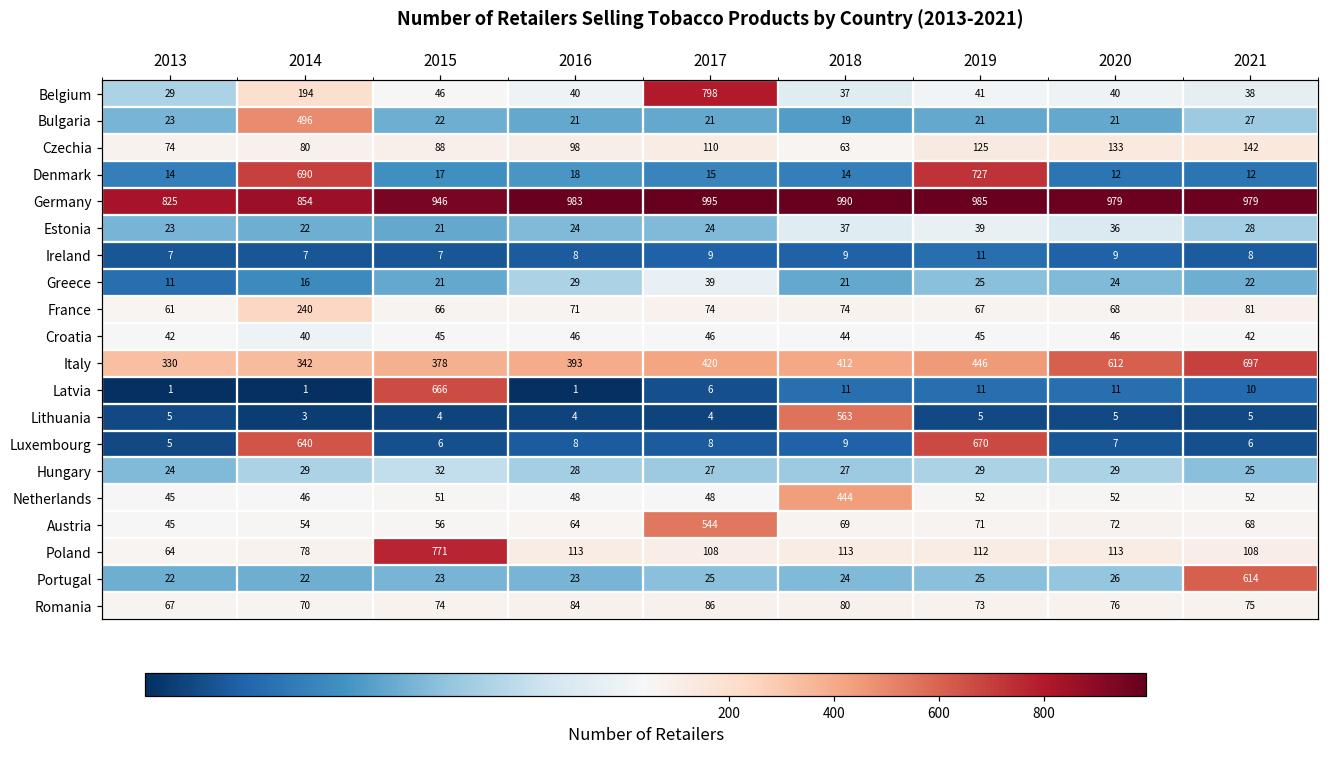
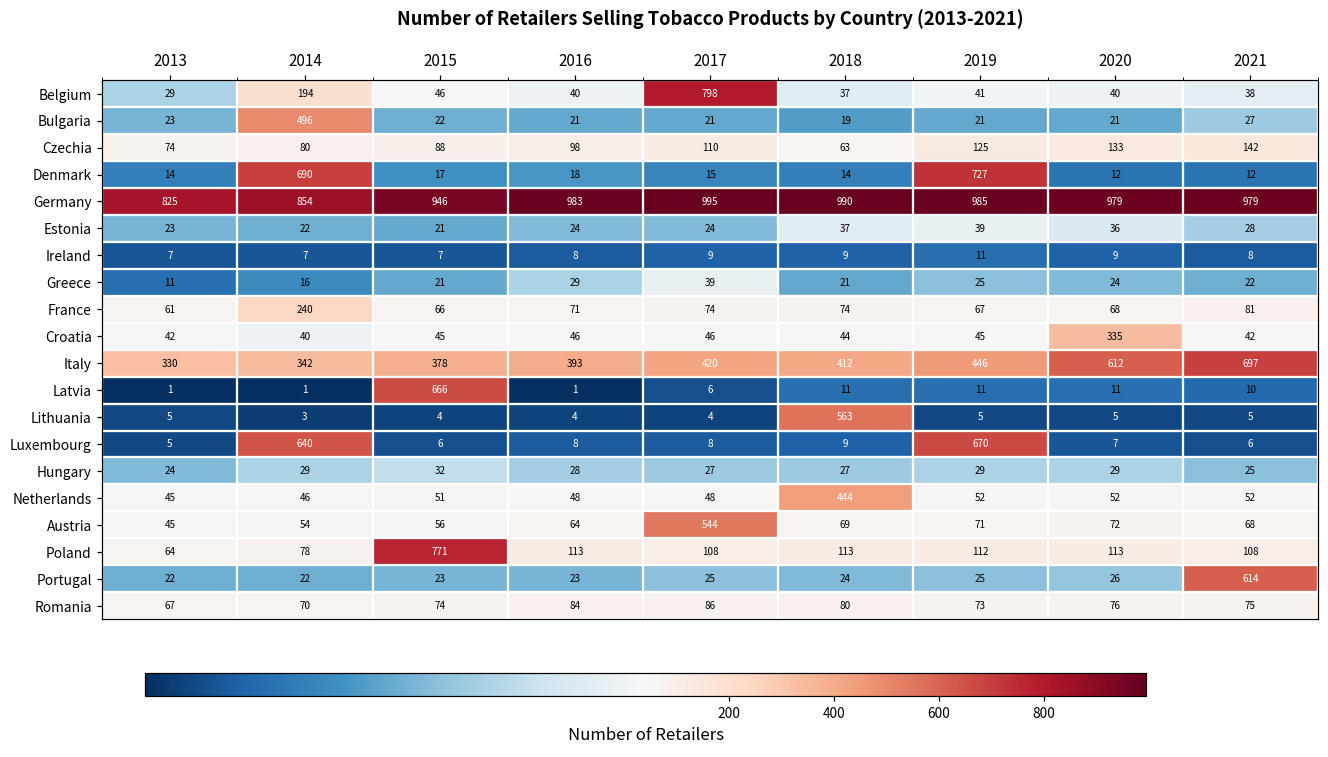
  {
    "Belgium": {
      "2013": 29,
      "2014": 194,
      "2015": 46,
      "2016": 40,
      "2017": 798,
      "2018": 37,
      "2019": 41,
      "2020": 40,
      "2021": 38
    },
    "Bulgaria": {
      "2013": 23,
      "2014": 496,
      "2015": 22,
      "2016": 21,
      "2017": 21,
      "2018": 19,
      "2019": 21,
      "2020": 21,
      "2021": 27
    },
    "Czechia": {
      "2013": 74,
      "2014": 80,
      "2015": 88,
      "2016": 98,
      "2017": 110,
      "2018": 63,
      "2019": 125,
      "2020": 133,
      "2021": 142
    },
    "Denmark": {
      "2013": 14,
      "2014": 690,
      "2015": 17,
      "2016": 18,
      "2017": 15,
      "2018": 14,
      "2019": 727,
      "2020": 12,
      "2021": 12
    },
    "Germany": {
      "2013": 825,
      "2014": 854,
      "2015": 946,
      "2016": 983,
      "2017": 995,
      "2018": 990,
      "2019": 985,
      "2020": 979,
      "2021": 979
    },
    "Estonia": {
      "2013": 23,
      "2014": 22,
      "2015": 21,
      "2016": 24,
      "2017": 24,
      "2018": 37,
      "2019": 39,
      "2020": 36,
      "2021": 28
    },
    "Ireland": {
      "2013": 7,
      "2014": 7,
      "2015": 7,
      "2016": 8,
      "2017": 9,
      "2018": 9,
      "2019": 11,
      "2020": 9,
      "2021": 8
    },
    "Greece": {
      "2013": 11,
      "2014": 16,
      "2015": 21,
      "2016": 29,
      "2017": 39,
      "2018": 21,
      "2019": 25,
      "2020": 24,
      "2021": 22
    },
    "France": {
      "2013": 61,
      "2014": 240,
      "2015": 66,
      "2016": 71,
      "2017": 74,
      "2018": 74,
      "2019": 67,
      "2020": 68,
      "2021": 81
    },
    "Croatia": {
      "2013": 42,
      "2014": 40,
      "2015": 45,
      "2016": 46,
      "2017": 46,
      "2018": 44,
      "2019": 45,
-     "2020": 46,
+     "2020": 335,
      "2021": 42
    },
    "Italy": {
      "2013": 330,
      "2014": 342,
      "2015": 378,
      "2016": 393,
      "2017": 420,
      "2018": 412,
      "2019": 446,
      "2020": 612,
      "2021": 697
    },
    "Latvia": {
      "2013": 1,
      "2014": 1,
      "2015": 666,
      "2016": 1,
      "2017": 6,
      "2018": 11,
      "2019": 11,
      "2020": 11,
      "2021": 10
    },
    "Lithuania": {
      "2013": 5,
      "2014": 3,
      "2015": 4,
      "2016": 4,
      "2017": 4,
      "2018": 563,
      "2019": 5,
      "2020": 5,
      "2021": 5
    },
    "Luxembourg": {
      "2013": 5,
      "2014": 640,
      "2015": 6,
      "2016": 8,
      "2017": 8,
      "2018": 9,
      "2019": 670,
      "2020": 7,
      "2021": 6
    },
    "Hungary": {
      "2013": 24,
      "2014": 29,
      "2015": 32,
      "2016": 28,
      "2017": 27,
      "2018": 27,
      "2019": 29,
      "2020": 29,
      "2021": 25
    },
    "Netherlands": {
      "2013": 45,
      "2014": 46,
      "2015": 51,
      "2016": 48,
      "2017": 48,
      "2018": 444,
      "2019": 52,
      "2020": 52,
      "2021": 52
    },
    "Austria": {
      "2013": 45,
      "2014": 54,
      "2015": 56,
      "2016": 64,
      "2017": 544,
      "2018": 69,
      "2019": 71,
      "2020": 72,
      "2021": 68
    },
    "Poland": {
      "2013": 64,
      "2014": 78,
      "2015": 771,
      "2016": 113,
      "2017": 108,
      "2018": 113,
      "2019": 112,
      "2020": 113,
      "2021": 108
    },
    "Portugal": {
      "2013": 22,
      "2014": 22,
      "2015": 23,
      "2016": 23,
      "2017": 25,
      "2018": 24,
      "2019": 25,
      "2020": 26,
      "2021": 614
    },
    "Romania": {
      "2013": 67,
      "2014": 70,
      "2015": 74,
      "2016": 84,
      "2017": 86,
      "2018": 80,
      "2019": 73,
      "2020": 76,
      "2021": 75
    }
  }
